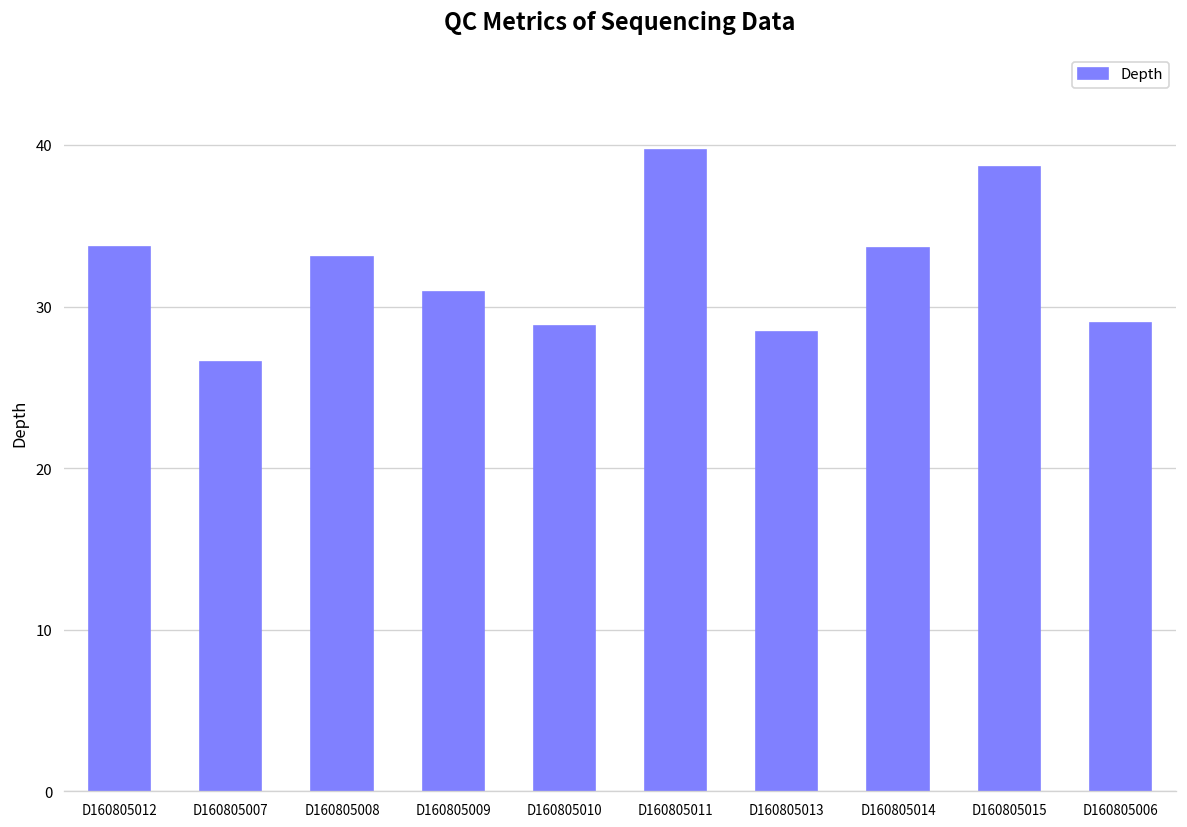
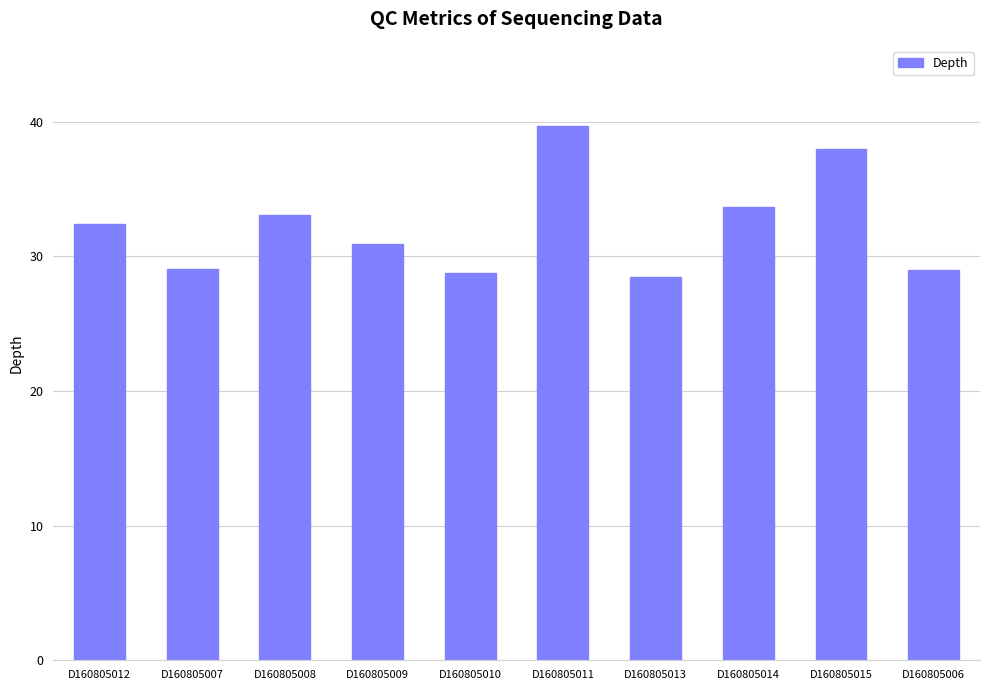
  {
-   "D160805012": 33.7,
-   "D160805007": 26.6,
+   "D160805012": 32.4,
+   "D160805007": 29.1,
    "D160805008": 33.1,
    "D160805009": 30.9,
    "D160805010": 28.8,
    "D160805011": 39.7,
    "D160805013": 28.4,
    "D160805014": 33.6,
-   "D160805015": 38.6,
+   "D160805015": 37.9,
    "D160805006": 29.0
  }
